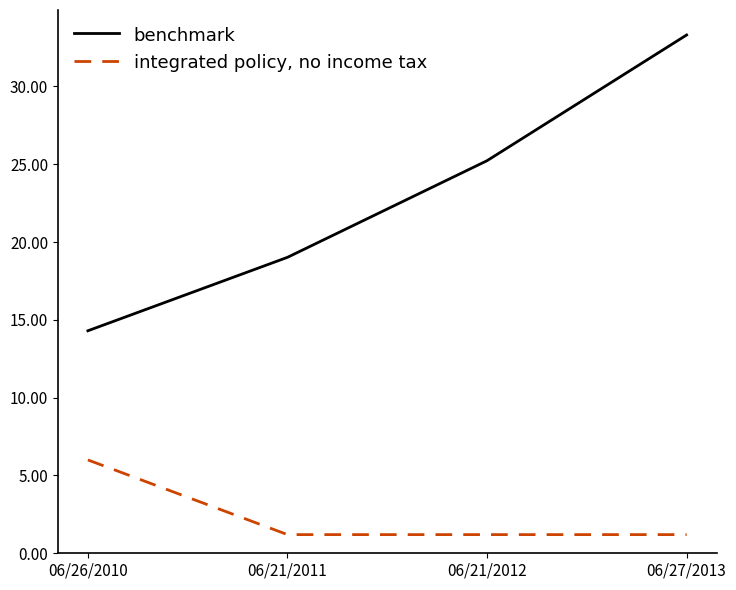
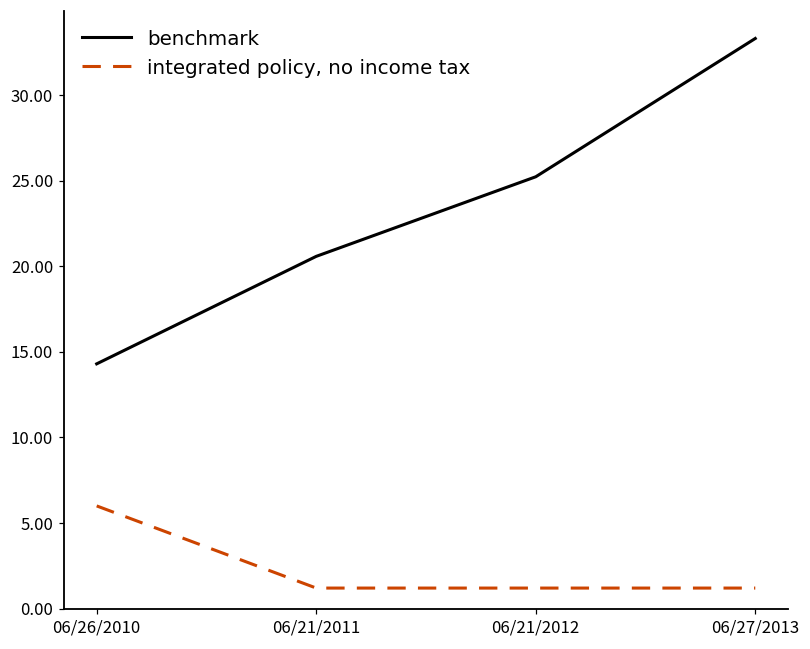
  {
    "benchmark": {
      "06/26/2010": 14.3,
-     "06/21/2011": 19.0,
+     "06/21/2011": 20.6,
      "06/21/2012": 25.2,
      "06/27/2013": 33.3
    },
    "integrated policy, no income tax": {
      "06/26/2010": 6.0,
      "06/21/2011": 1.2,
      "06/21/2012": 1.2,
      "06/27/2013": 1.2
    }
  }
